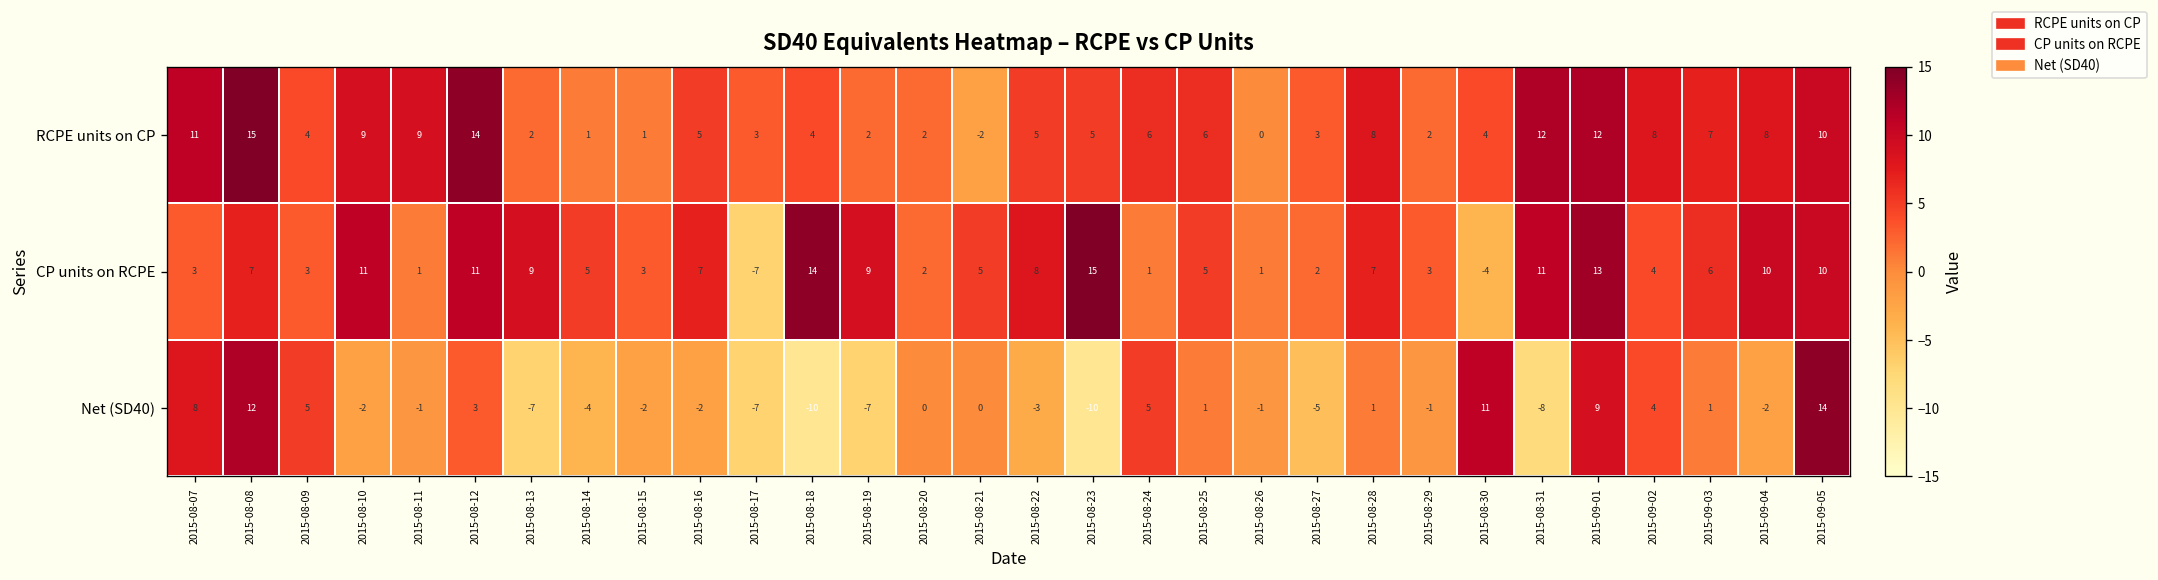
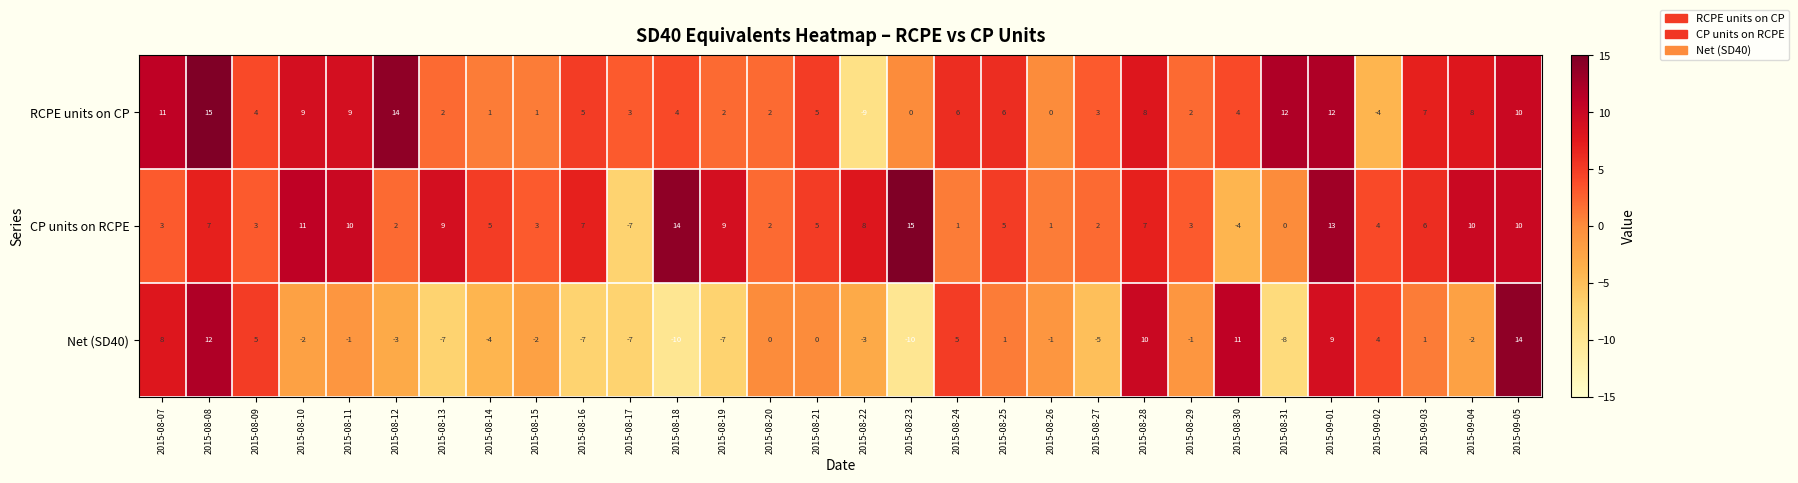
  {
    "RCPE units on CP": {
      "2015-08-07": 11,
      "2015-08-08": 15,
      "2015-08-09": 4,
      "2015-08-10": 9,
      "2015-08-11": 9,
      "2015-08-12": 14,
      "2015-08-13": 2,
      "2015-08-14": 1,
      "2015-08-15": 1,
      "2015-08-16": 5,
      "2015-08-17": 3,
      "2015-08-18": 4,
      "2015-08-19": 2,
      "2015-08-20": 2,
-     "2015-08-21": -2,
-     "2015-08-22": 5,
-     "2015-08-23": 5,
+     "2015-08-21": 5,
+     "2015-08-22": -9,
+     "2015-08-23": 0,
      "2015-08-24": 6,
      "2015-08-25": 6,
      "2015-08-26": 0,
      "2015-08-27": 3,
      "2015-08-28": 8,
      "2015-08-29": 2,
      "2015-08-30": 4,
      "2015-08-31": 12,
      "2015-09-01": 12,
-     "2015-09-02": 8,
+     "2015-09-02": -4,
      "2015-09-03": 7,
      "2015-09-04": 8,
      "2015-09-05": 10
    },
    "CP units on RCPE": {
      "2015-08-07": 3,
      "2015-08-08": 7,
      "2015-08-09": 3,
      "2015-08-10": 11,
-     "2015-08-11": 1,
-     "2015-08-12": 11,
+     "2015-08-11": 10,
+     "2015-08-12": 2,
      "2015-08-13": 9,
      "2015-08-14": 5,
      "2015-08-15": 3,
      "2015-08-16": 7,
      "2015-08-17": -7,
      "2015-08-18": 14,
      "2015-08-19": 9,
      "2015-08-20": 2,
      "2015-08-21": 5,
      "2015-08-22": 8,
      "2015-08-23": 15,
      "2015-08-24": 1,
      "2015-08-25": 5,
      "2015-08-26": 1,
      "2015-08-27": 2,
      "2015-08-28": 7,
      "2015-08-29": 3,
      "2015-08-30": -4,
-     "2015-08-31": 11,
+     "2015-08-31": 0,
      "2015-09-01": 13,
      "2015-09-02": 4,
      "2015-09-03": 6,
      "2015-09-04": 10,
      "2015-09-05": 10
    },
    "Net (SD40)": {
      "2015-08-07": 8,
      "2015-08-08": 12,
      "2015-08-09": 5,
      "2015-08-10": -2,
      "2015-08-11": -1,
-     "2015-08-12": 3,
+     "2015-08-12": -3,
      "2015-08-13": -7,
      "2015-08-14": -4,
      "2015-08-15": -2,
-     "2015-08-16": -2,
+     "2015-08-16": -7,
      "2015-08-17": -7,
      "2015-08-18": -10,
      "2015-08-19": -7,
      "2015-08-20": 0,
      "2015-08-21": 0,
      "2015-08-22": -3,
      "2015-08-23": -10,
      "2015-08-24": 5,
      "2015-08-25": 1,
      "2015-08-26": -1,
      "2015-08-27": -5,
-     "2015-08-28": 1,
+     "2015-08-28": 10,
      "2015-08-29": -1,
      "2015-08-30": 11,
      "2015-08-31": -8,
      "2015-09-01": 9,
      "2015-09-02": 4,
      "2015-09-03": 1,
      "2015-09-04": -2,
      "2015-09-05": 14
    }
  }
